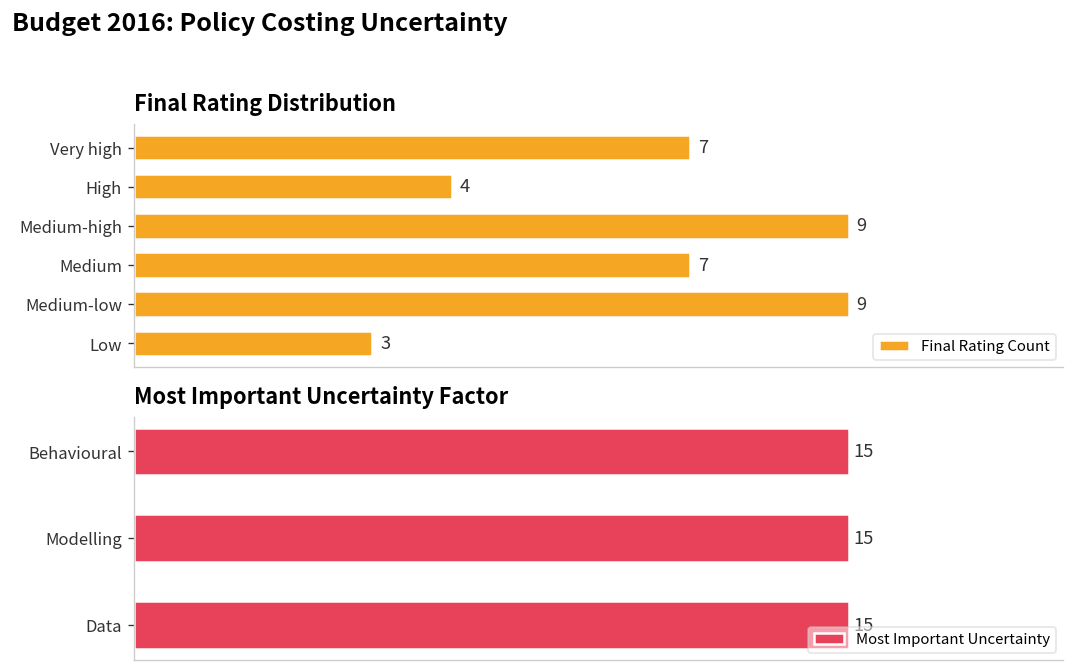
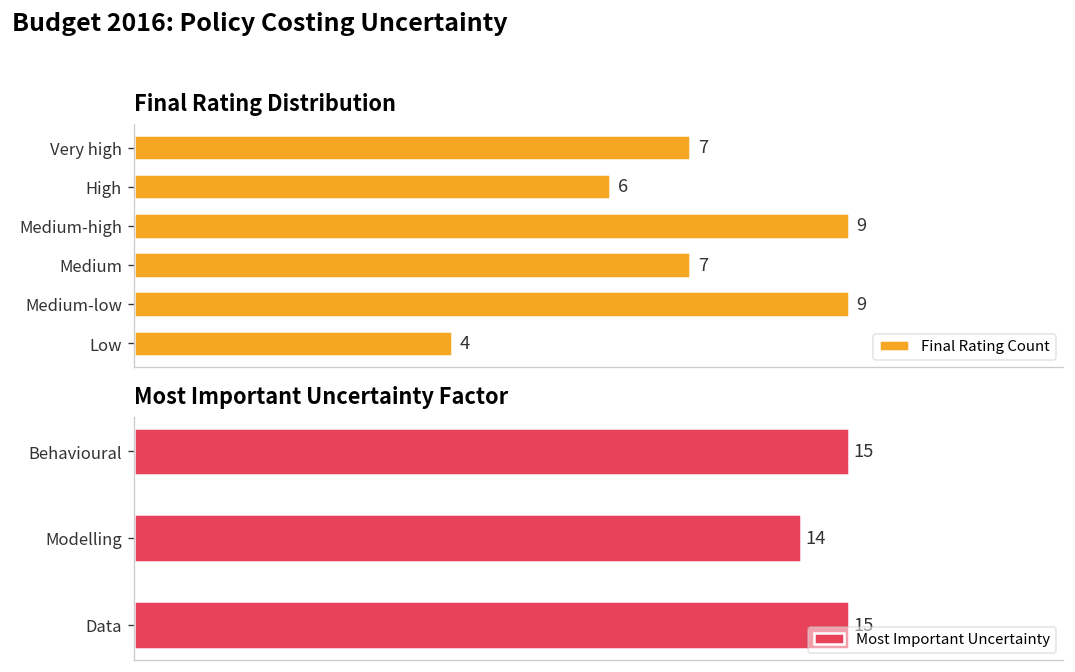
  {
    "Final Rating Distribution": {
      "Very high": 7,
-     "High": 4,
+     "High": 6,
      "Medium-high": 9,
      "Medium": 7,
      "Medium-low": 9,
-     "Low": 3
+     "Low": 4
    },
    "Most Important Uncertainty Factor": {
      "Behavioural": 15,
-     "Modelling": 15
+     "Modelling": 14
    }
  }
